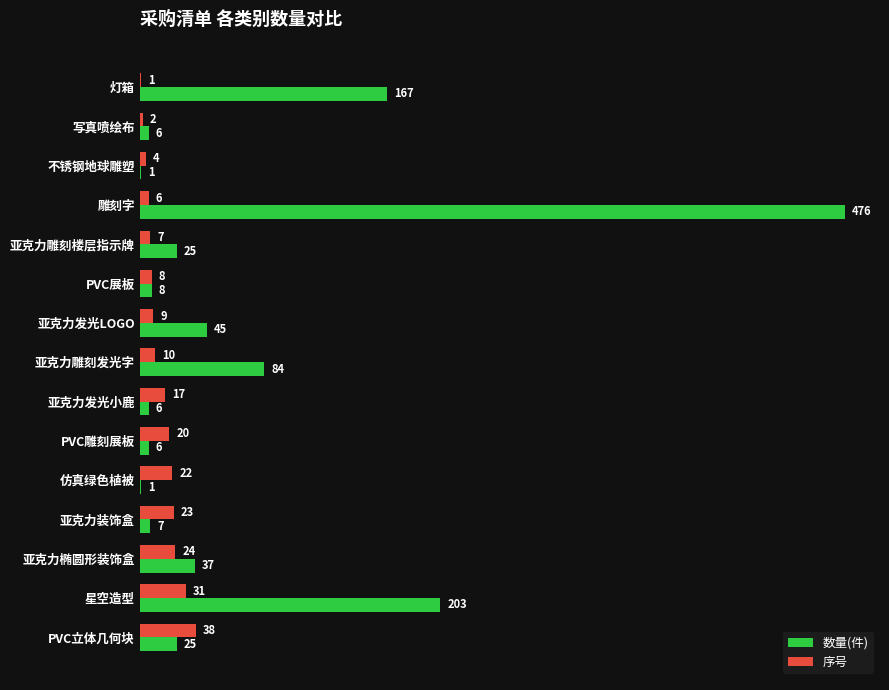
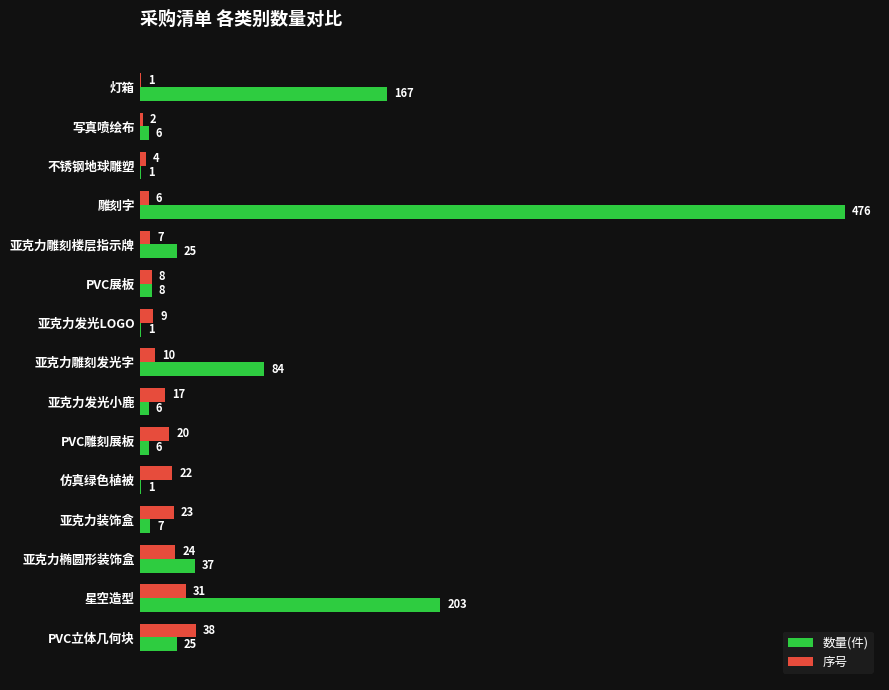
  {
    "数量(件)": {
      "灯箱": 167,
      "写真喷绘布": 6,
      "不锈钢地球雕塑": 1,
      "雕刻字": 476,
      "亚克力雕刻楼层指示牌": 25,
      "PVC展板": 8,
-     "亚克力发光LOGO": 45,
+     "亚克力发光LOGO": 1,
      "亚克力雕刻发光字": 84,
      "亚克力发光小鹿": 6,
      "PVC雕刻展板": 6,
      "仿真绿色植被": 1,
      "亚克力装饰盒": 7,
      "亚克力椭圆形装饰盒": 37,
      "星空造型": 203,
      "PVC立体几何块": 25
    },
    "序号": {
      "灯箱": 1,
      "写真喷绘布": 2,
      "不锈钢地球雕塑": 4,
      "雕刻字": 6,
      "亚克力雕刻楼层指示牌": 7,
      "PVC展板": 8,
      "亚克力发光LOGO": 9,
      "亚克力雕刻发光字": 10,
      "亚克力发光小鹿": 17,
      "PVC雕刻展板": 20,
      "仿真绿色植被": 22,
      "亚克力装饰盒": 23,
      "亚克力椭圆形装饰盒": 24,
      "星空造型": 31,
      "PVC立体几何块": 38
    }
  }
